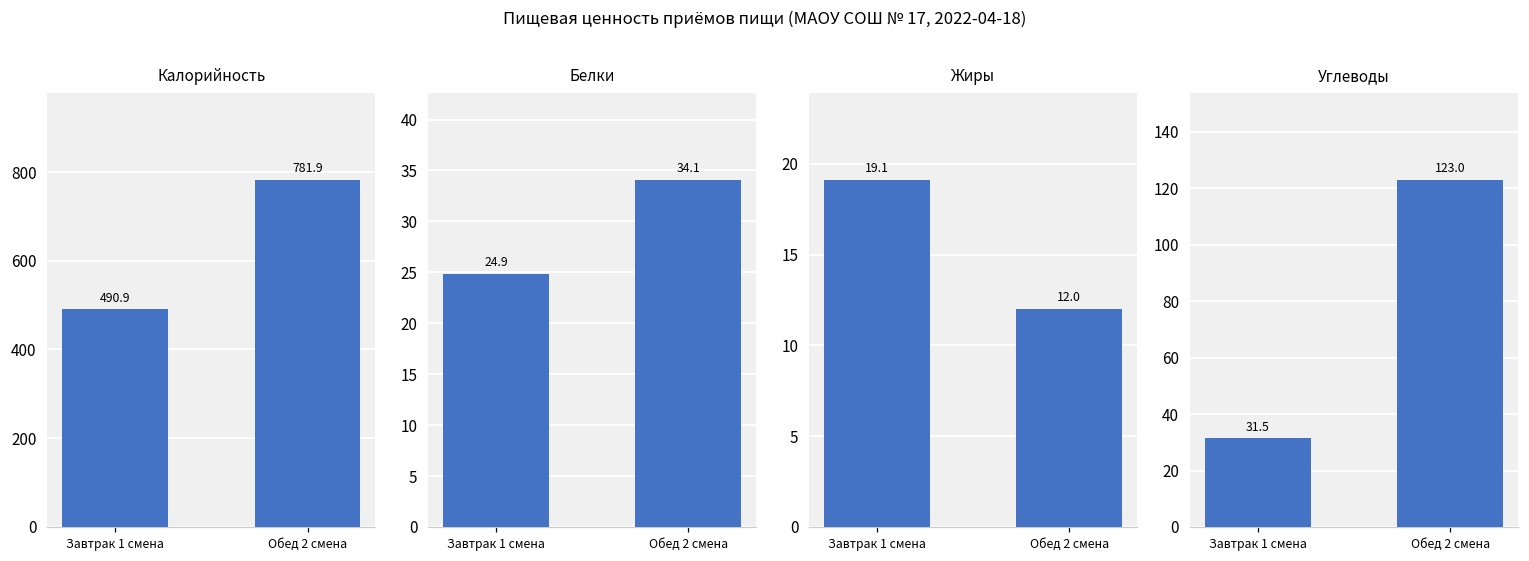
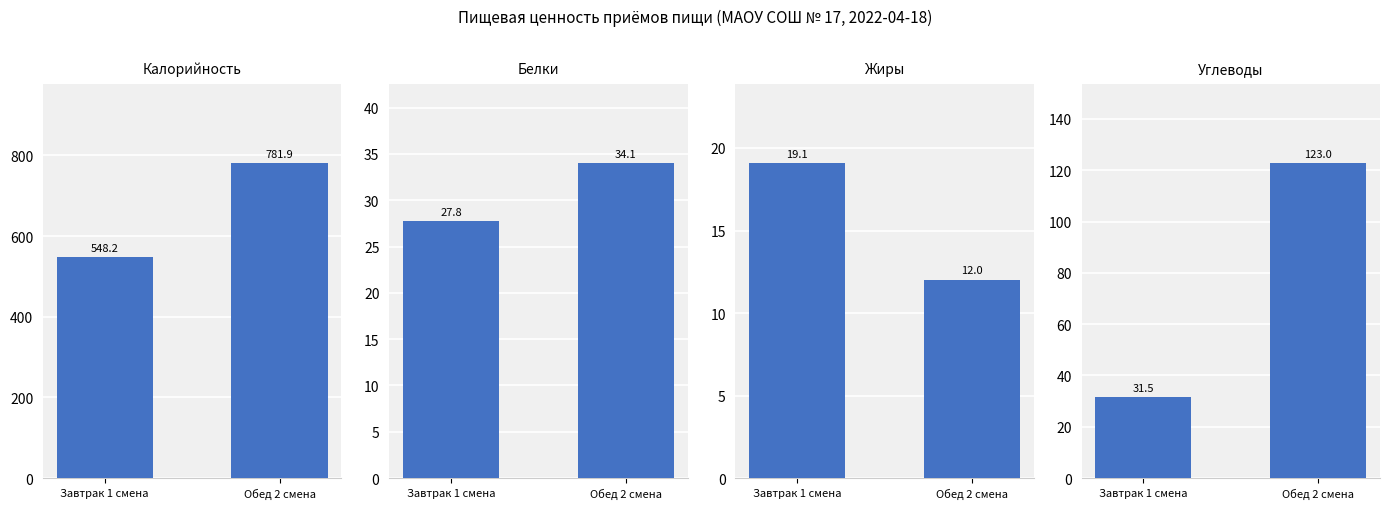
  {
    "Калорийность": {
-     "Завтрак 1 смена": 490.9,
+     "Завтрак 1 смена": 548.2,
      "Обед 2 смена": 781.9
    },
    "Белки": {
-     "Завтрак 1 смена": 24.9,
+     "Завтрак 1 смена": 27.8,
      "Обед 2 смена": 34.1
    },
    "Жиры": {
      "Завтрак 1 смена": 19.1,
      "Обед 2 смена": 12.0
    },
    "Углеводы": {
      "Завтрак 1 смена": 31.5,
      "Обед 2 смена": 123.0
    }
  }
